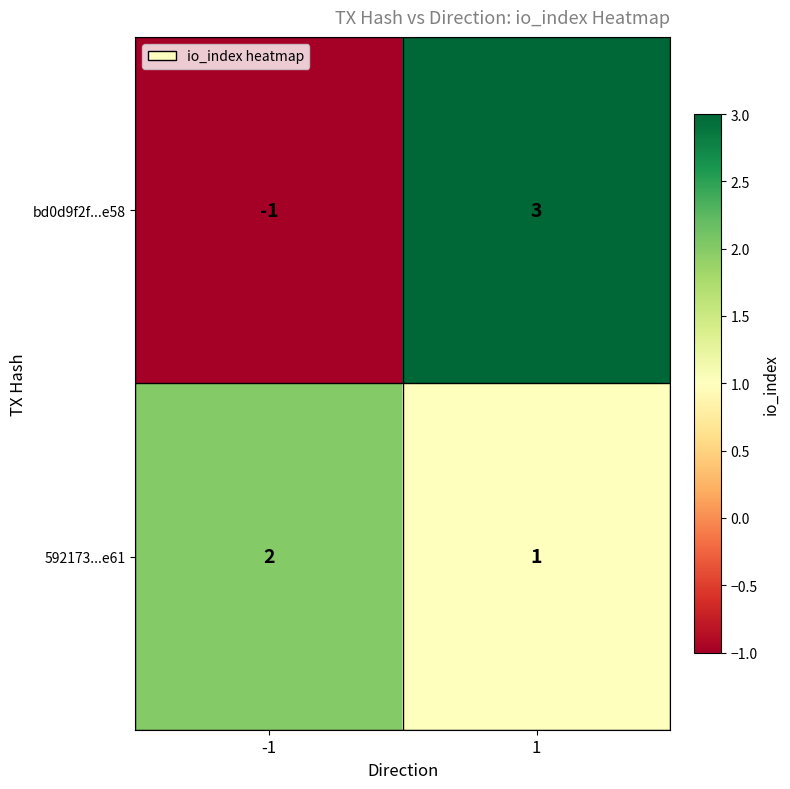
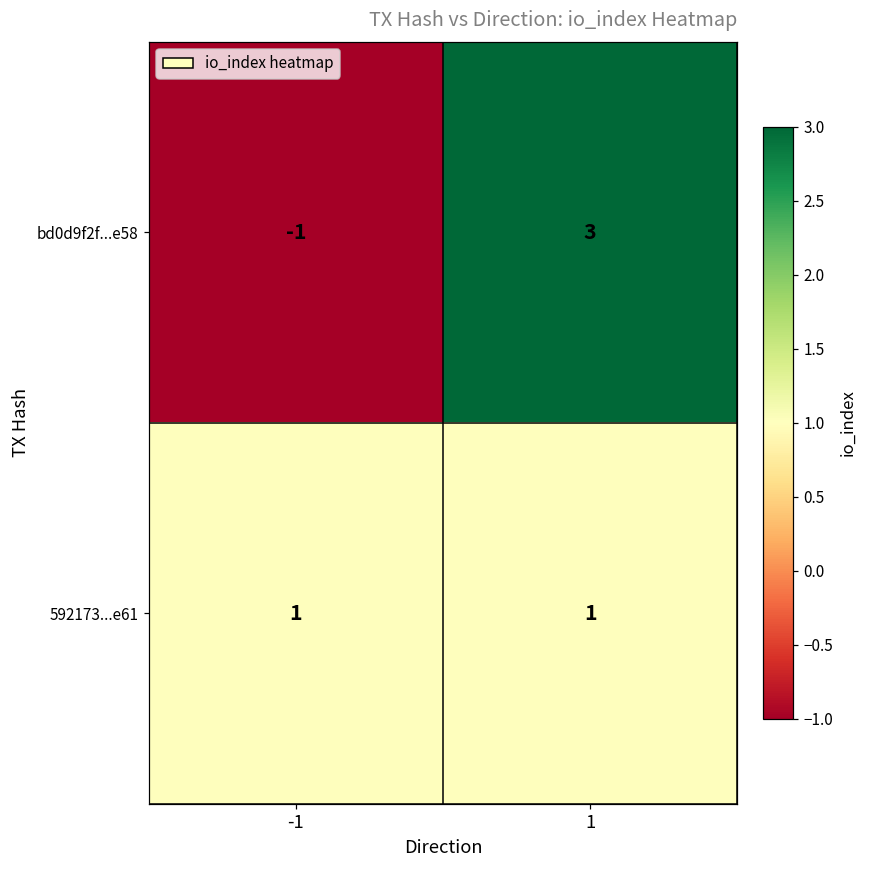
  {
    "bd0d9f2f...e58": {
      "-1": -1,
      "1": 3
    },
    "592173...e61": {
-     "-1": 2,
+     "-1": 1,
      "1": 1
    }
  }
